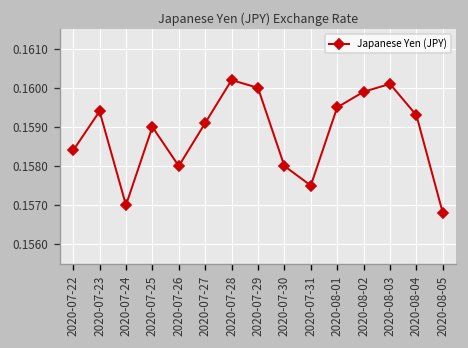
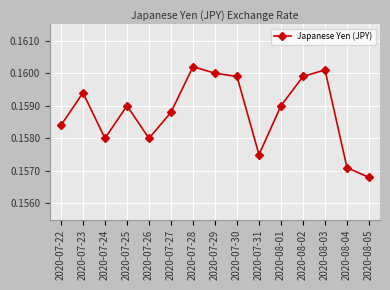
  {
    "2020-07-22": 0.1584,
    "2020-07-23": 0.1594,
-   "2020-07-24": 0.157,
+   "2020-07-24": 0.158,
    "2020-07-25": 0.1590,
    "2020-07-26": 0.1580,
-   "2020-07-27": 0.1591,
+   "2020-07-27": 0.1588,
    "2020-07-28": 0.1602,
    "2020-07-29": 0.1600,
-   "2020-07-30": 0.1580,
+   "2020-07-30": 0.1599,
    "2020-07-31": 0.1575,
-   "2020-08-01": 0.1595,
+   "2020-08-01": 0.1590,
    "2020-08-02": 0.1599,
    "2020-08-03": 0.1601,
-   "2020-08-04": 0.1593,
+   "2020-08-04": 0.1571,
    "2020-08-05": 0.1568
  }
